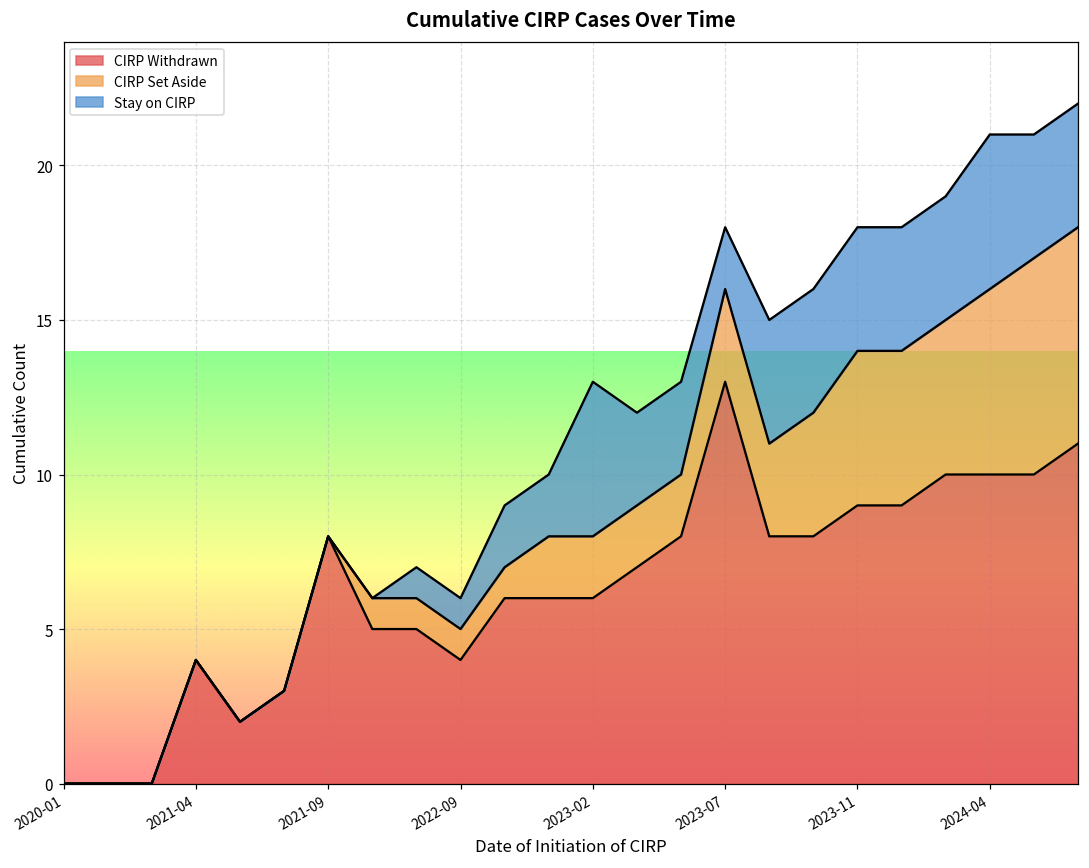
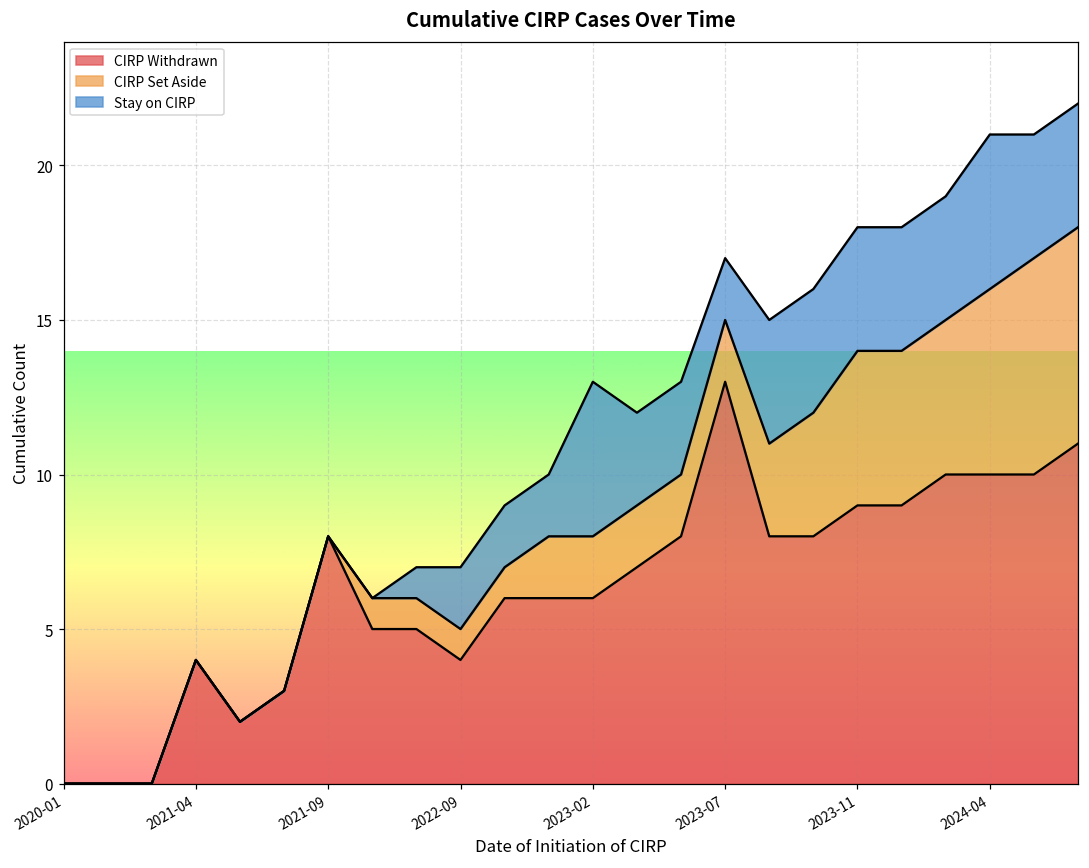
  {
    "CIRP Withdrawn": {
      "2022-09": 4,
      "2023-02": 6,
      "2023-07": 13,
      "2023-11": 9,
      "2024-04": 10
    },
    "CIRP Set Aside": {
      "2022-09": 1,
      "2023-02": 2,
-     "2023-07": 3,
+     "2023-07": 2,
      "2023-11": 5,
      "2024-04": 6
    },
    "Stay on CIRP": {
-     "2022-09": 1,
+     "2022-09": 2,
      "2023-02": 5,
      "2023-07": 2,
      "2023-11": 4,
      "2024-04": 5
    }
  }
